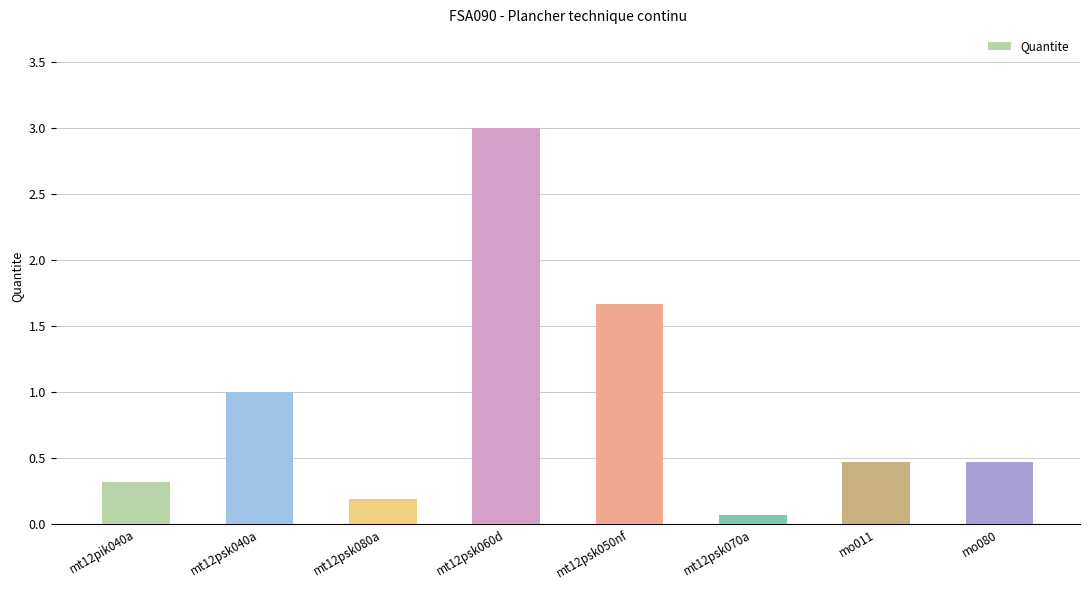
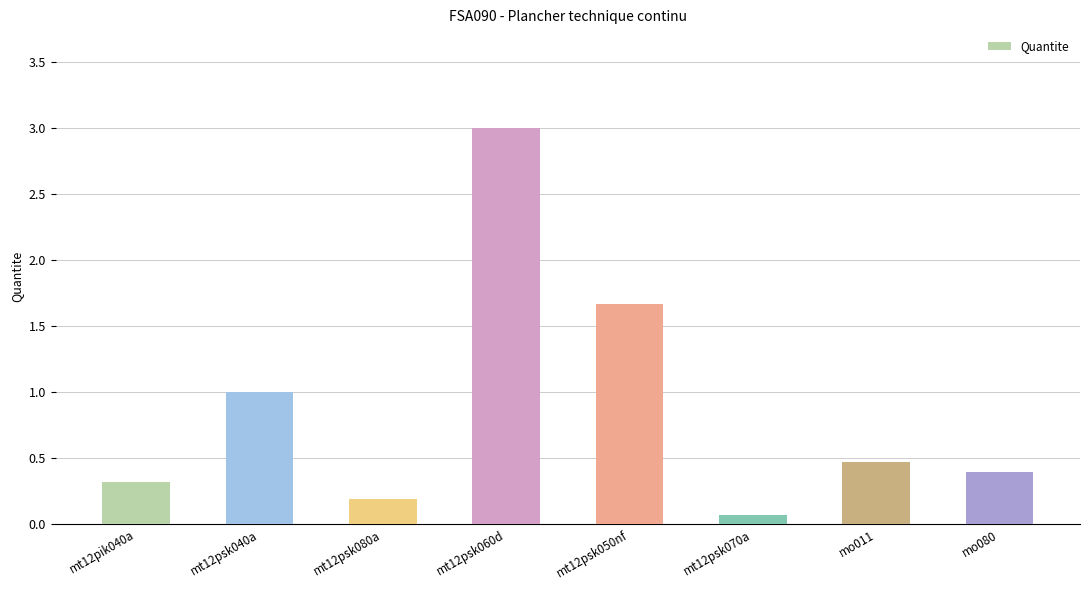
  {
    "mt12pik040a": 0.32,
    "mt12psk040a": 1.00,
    "mt12psk080a": 0.19,
    "mt12psk060d": 3.00,
    "mt12psk050nf": 1.67,
    "mt12psk070a": 0.07,
    "mo011": 0.47,
-   "mo080": 0.47
+   "mo080": 0.40
  }
